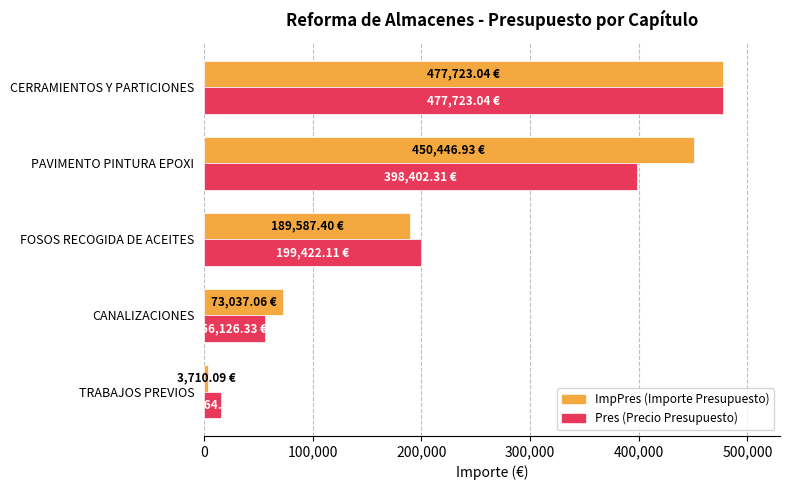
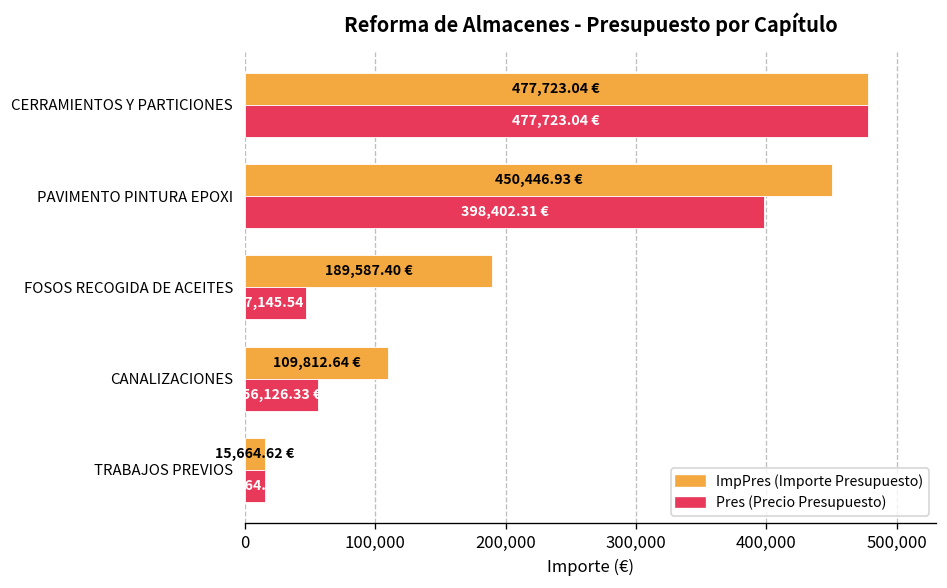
  {
    "ImpPres (Importe Presupuesto)": {
      "CERRAMIENTOS Y PARTICIONES": "477,723.04",
      "PAVIMENTO PINTURA EPOXI": "450,446.93",
      "FOSOS RECOGIDA DE ACEITES": "189,587.40",
-     "CANALIZACIONES": "73,037.06",
-     "TRABAJOS PREVIOS": "3,710.09"
+     "CANALIZACIONES": "109,812.64",
+     "TRABAJOS PREVIOS": "15,664.62"
    },
    "Pres (Precio Presupuesto)": {
      "CERRAMIENTOS Y PARTICIONES": "477,723.04",
      "PAVIMENTO PINTURA EPOXI": "398,402.31",
-     "FOSOS RECOGIDA DE ACEITES": "199,422.11",
+     "FOSOS RECOGIDA DE ACEITES": "47,145.54",
      "CANALIZACIONES": "56,126.33"
    }
  }
